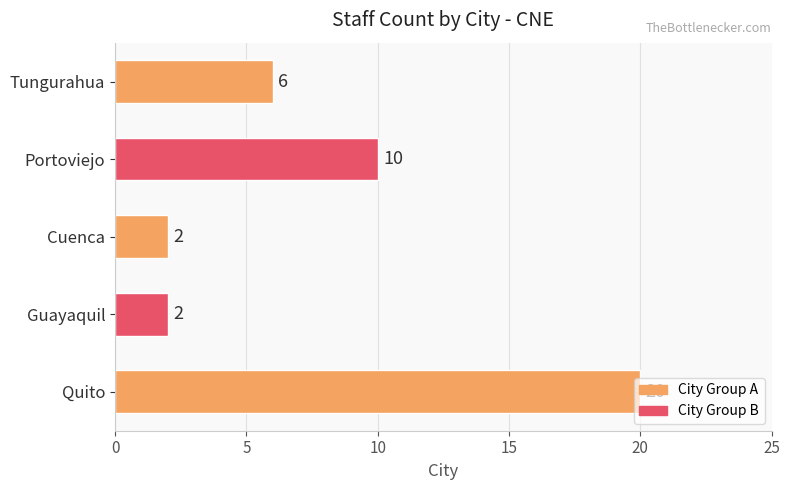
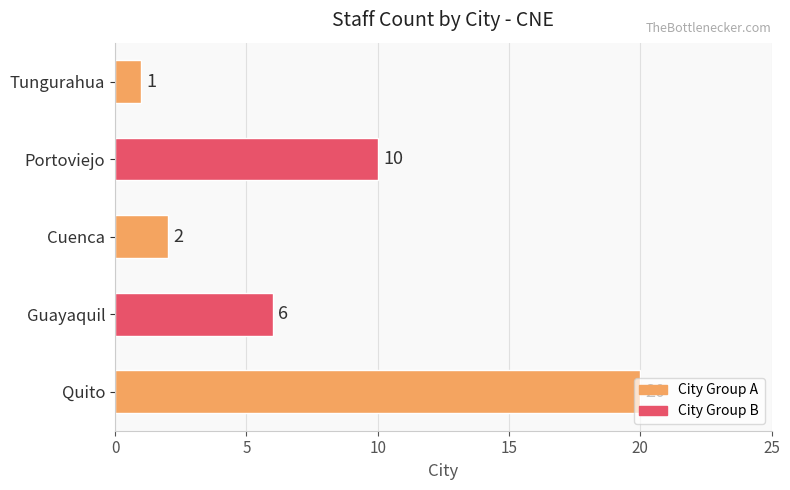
  {
-   "Tungurahua": 6,
+   "Tungurahua": 1,
    "Portoviejo": 10,
    "Cuenca": 2,
-   "Guayaquil": 2
+   "Guayaquil": 6
  }
